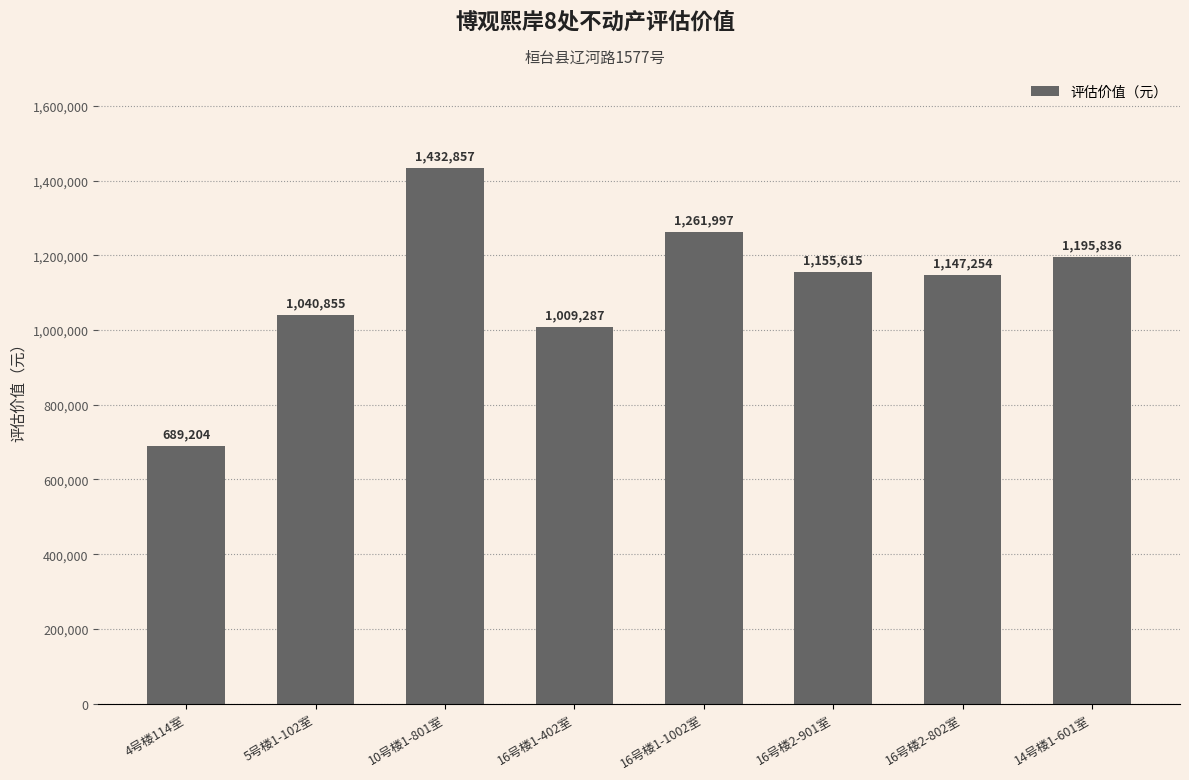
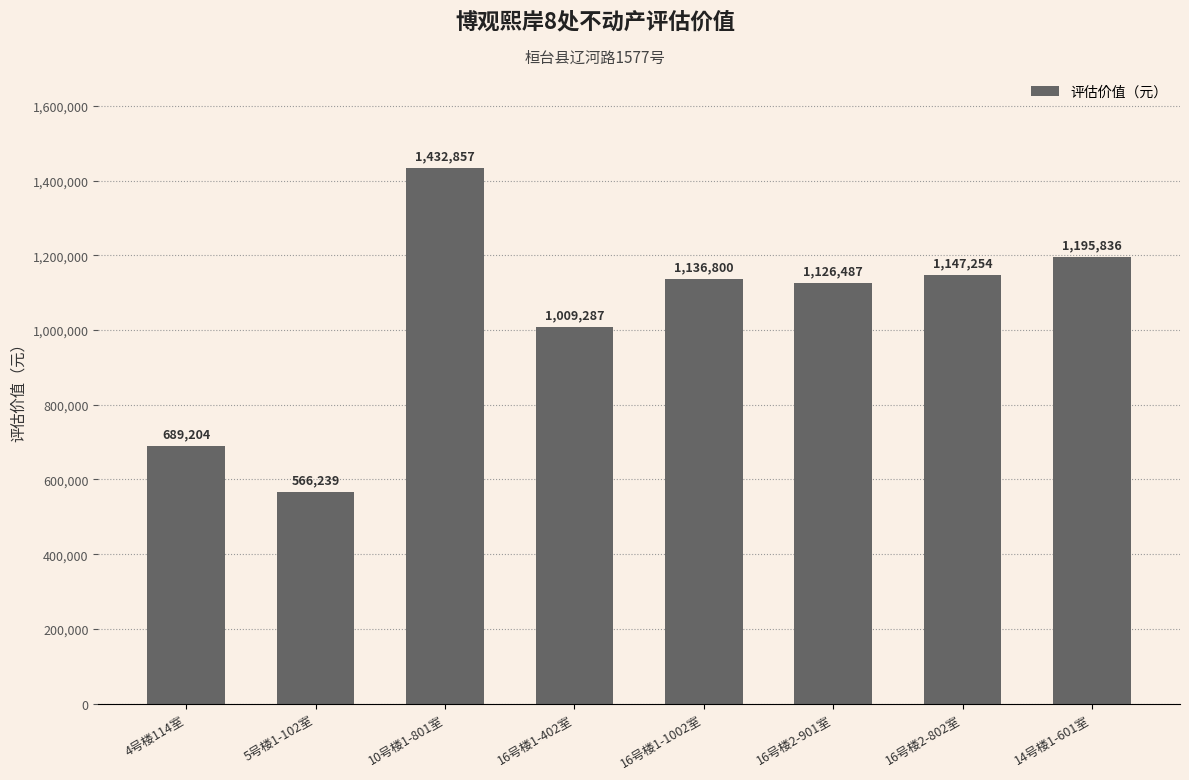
  {
    "4号楼114室": "689,204",
-   "5号楼1-102室": "1,040,855",
+   "5号楼1-102室": "566,239",
    "10号楼1-801室": "1,432,857",
    "16号楼1-402室": "1,009,287",
-   "16号楼1-1002室": "1,261,997",
-   "16号楼2-901室": "1,155,615",
+   "16号楼1-1002室": "1,136,800",
+   "16号楼2-901室": "1,126,487",
    "16号楼2-802室": "1,147,254",
    "14号楼1-601室": "1,195,836"
  }
